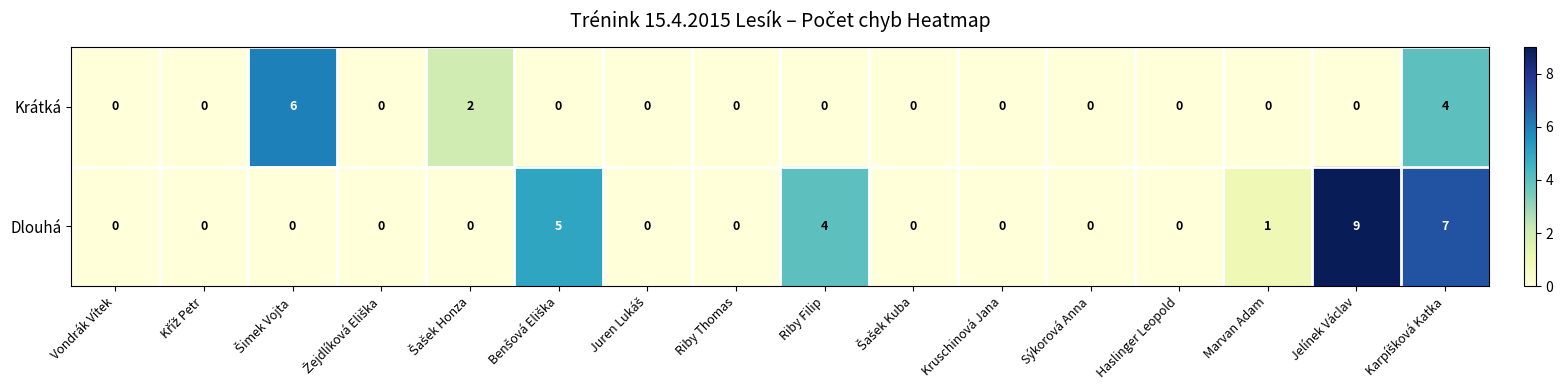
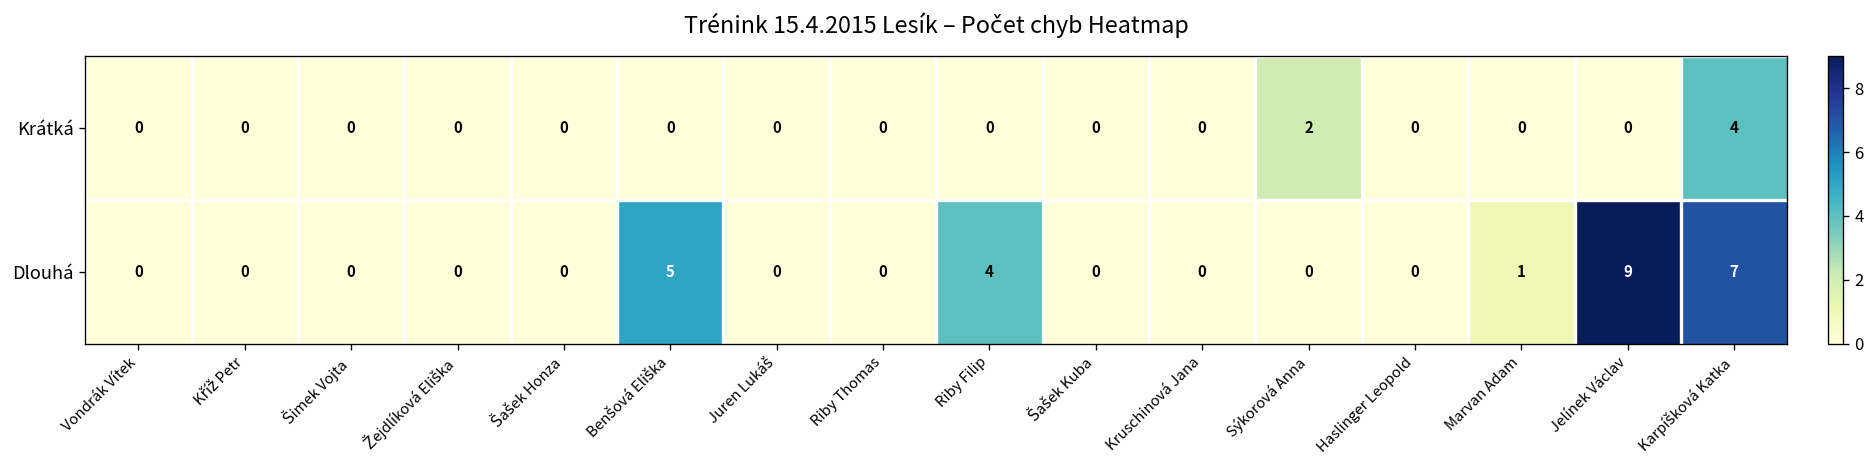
  {
    "Krátká": {
      "Vondrák Vítek": 0,
      "Kříž Petr": 0,
-     "Šimek Vojta": 6,
+     "Šimek Vojta": 0,
      "Žejdlíková Eliška": 0,
-     "Šašek Honza": 2,
+     "Šašek Honza": 0,
      "Benšová Eliška": 0,
      "Juren Lukáš": 0,
      "Riby Thomas": 0,
      "Riby Filip": 0,
      "Šašek Kuba": 0,
      "Kruschinová Jana": 0,
-     "Sýkorová Anna": 0,
+     "Sýkorová Anna": 2,
      "Haslinger Leopold": 0,
      "Marvan Adam": 0,
      "Jelínek Václav": 0,
      "Karpíšková Katka": 4
    },
    "Dlouhá": {
      "Vondrák Vítek": 0,
      "Kříž Petr": 0,
      "Šimek Vojta": 0,
      "Žejdlíková Eliška": 0,
      "Šašek Honza": 0,
      "Benšová Eliška": 5,
      "Juren Lukáš": 0,
      "Riby Thomas": 0,
      "Riby Filip": 4,
      "Šašek Kuba": 0,
      "Kruschinová Jana": 0,
      "Sýkorová Anna": 0,
      "Haslinger Leopold": 0,
      "Marvan Adam": 1,
      "Jelínek Václav": 9,
      "Karpíšková Katka": 7
    }
  }
